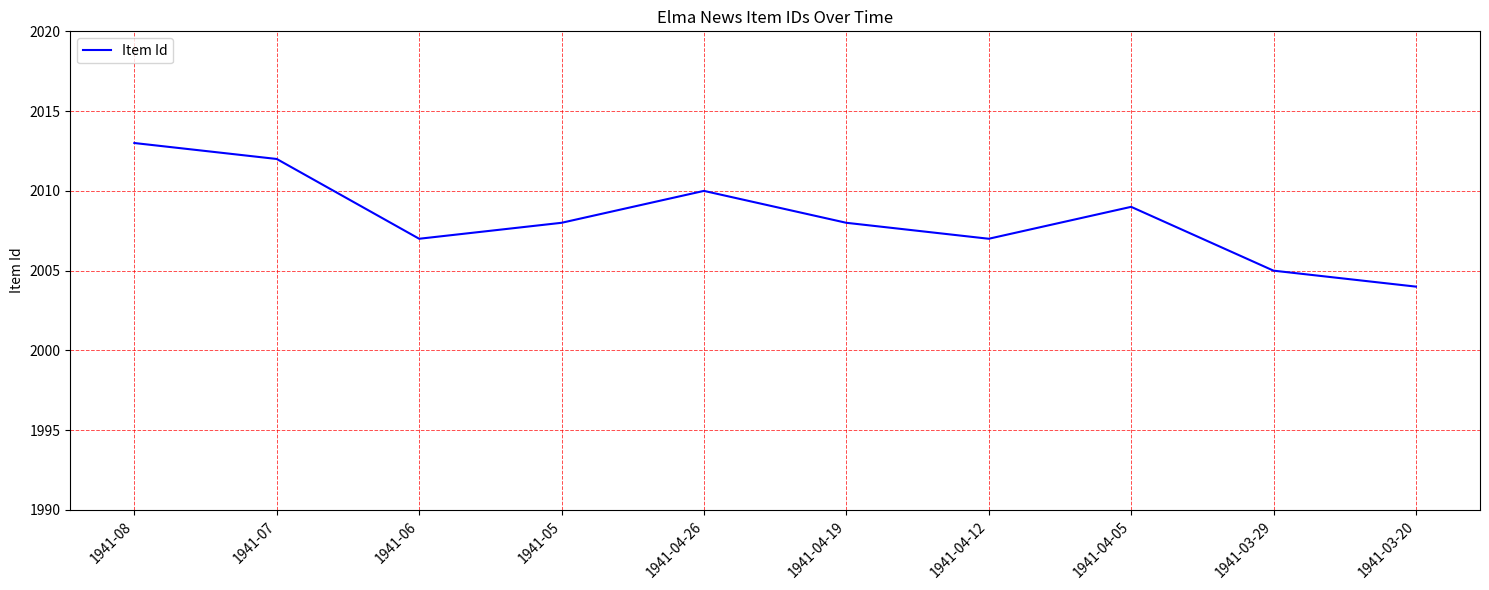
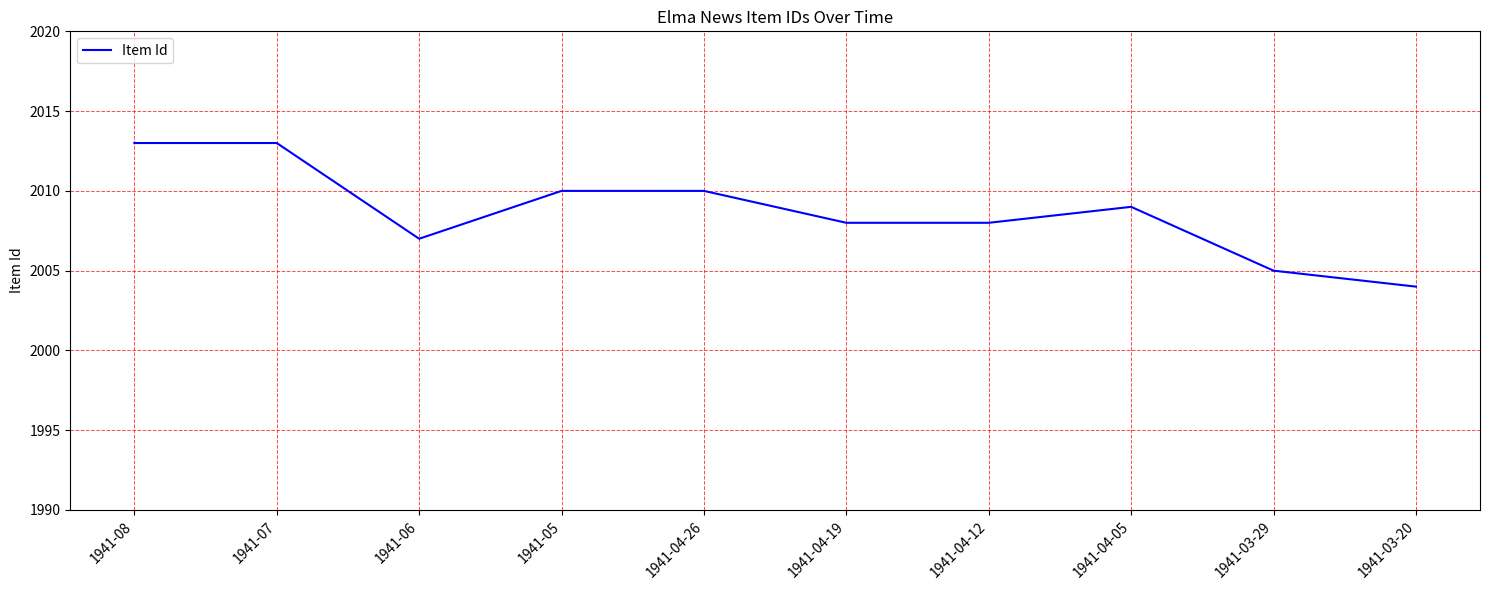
  {
    "1941-08": 2013,
-   "1941-07": 2012,
+   "1941-07": 2013,
    "1941-06": 2007,
-   "1941-05": 2008,
+   "1941-05": 2010,
    "1941-04-26": 2010,
    "1941-04-19": 2008,
-   "1941-04-12": 2007,
+   "1941-04-12": 2008,
    "1941-04-05": 2009,
    "1941-03-29": 2005,
    "1941-03-20": 2004
  }
